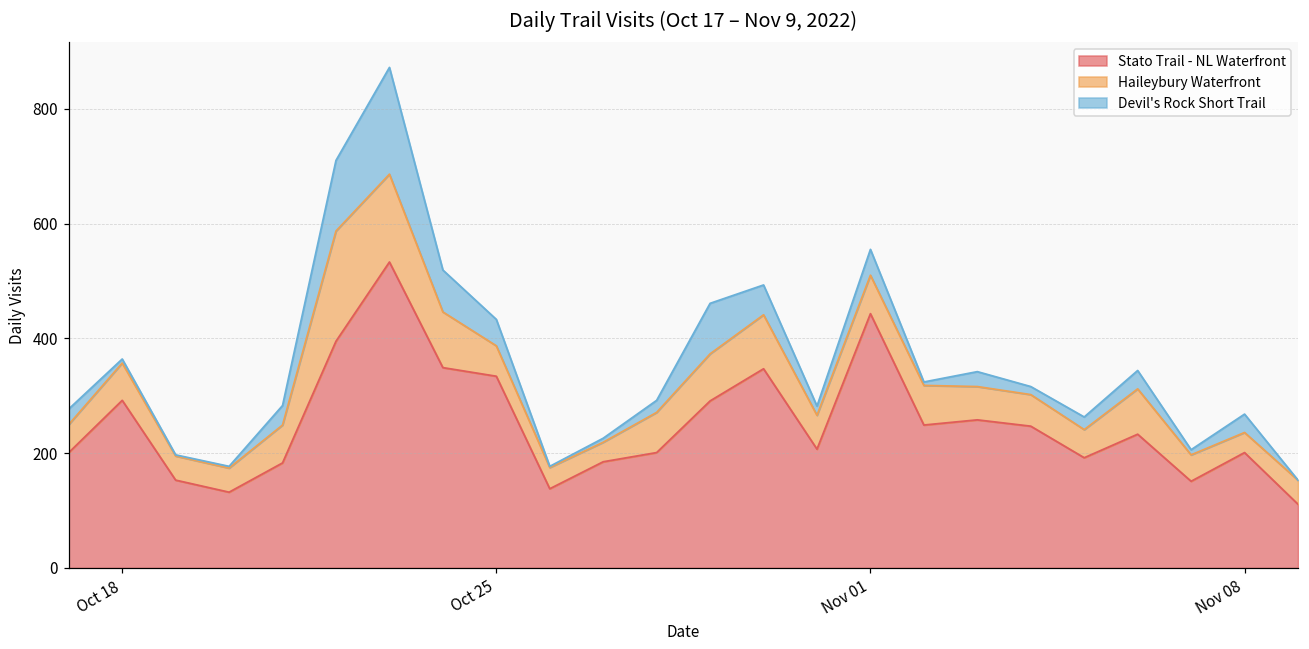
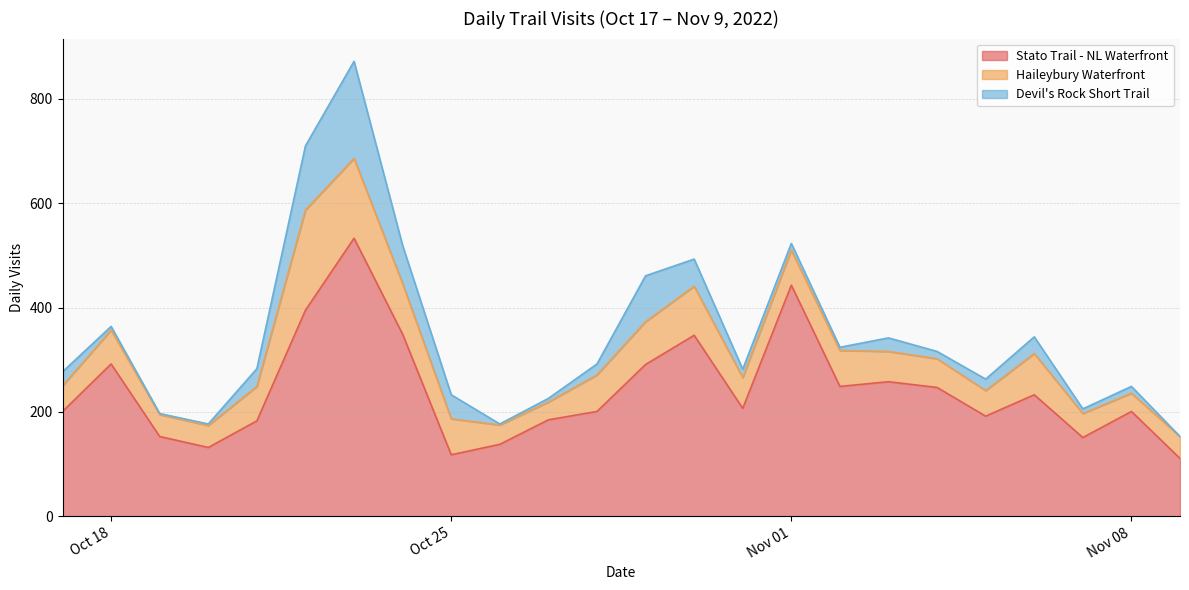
  {
    "Stato Trail - NL Waterfront": {
      "Oct 18": 290,
-     "Oct 25": 330,
+     "Oct 25": 120,
      "Nov 01": 440,
      "Nov 08": 200
    },
    "Haileybury Waterfront": {
      "Oct 18": 70,
-     "Oct 25": 50,
+     "Oct 25": 70,
      "Nov 01": 70,
      "Nov 08": 40
    },
    "Devil's Rock Short Trail": {
      "Oct 18": 10,
      "Oct 25": 50,
-     "Nov 01": 50,
-     "Nov 08": 30
+     "Nov 01": 10,
+     "Nov 08": 10
    }
  }
